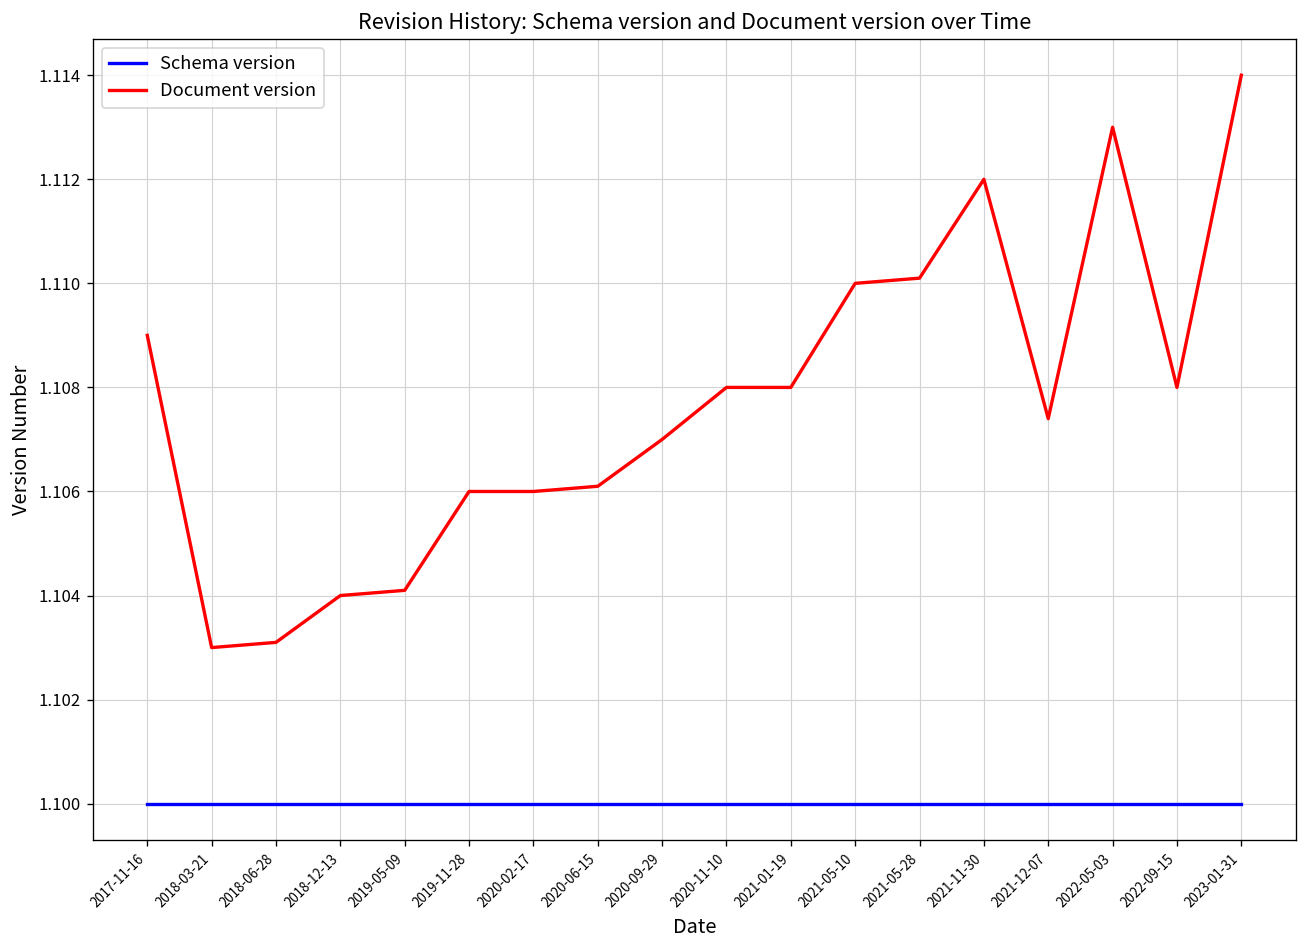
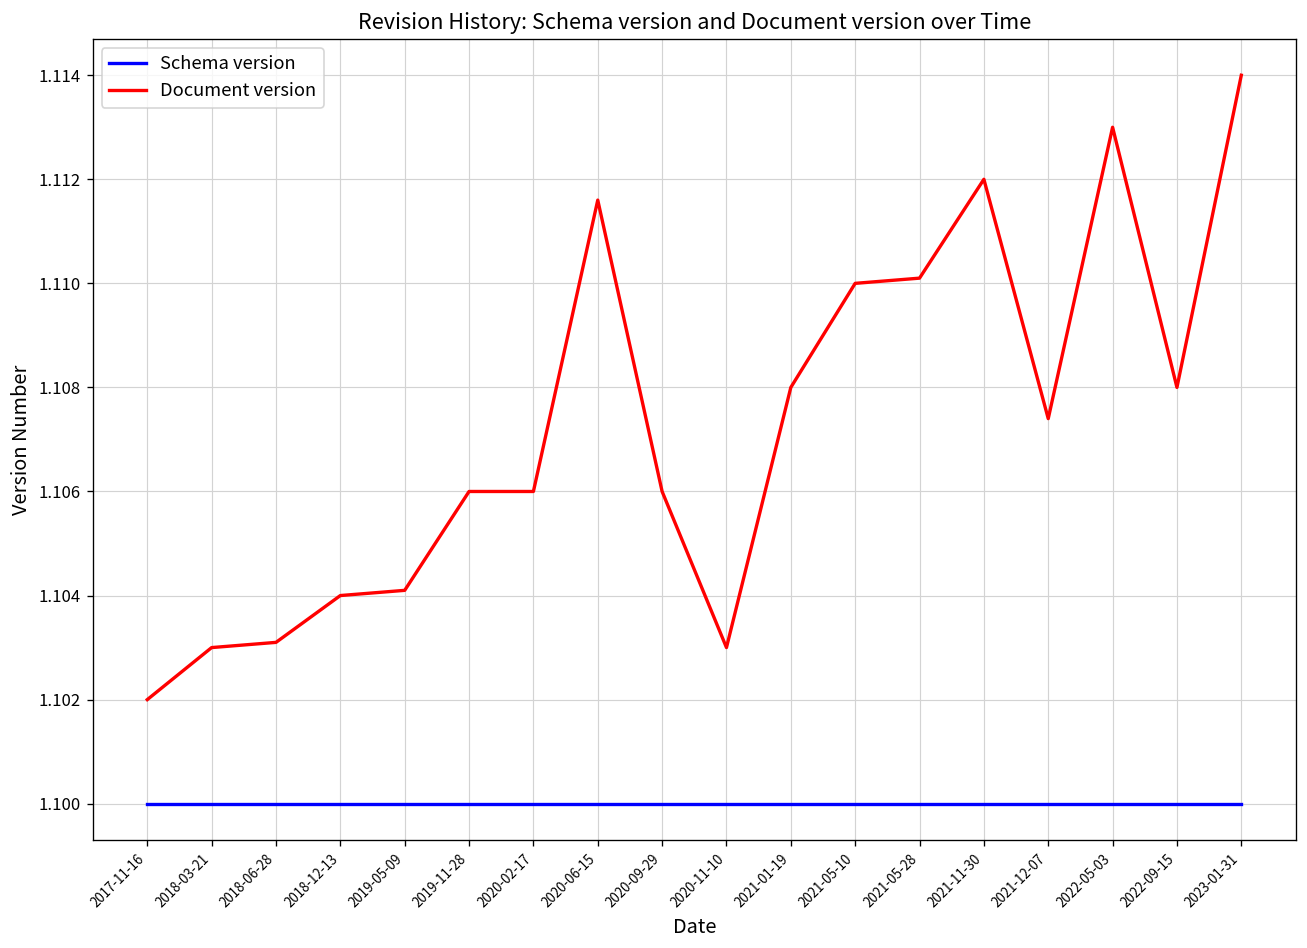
  {
    "Schema version": {
      "2017-11-16": 1.1000,
      "2018-03-21": 1.1000,
      "2018-06-28": 1.1000,
      "2018-12-13": 1.1000,
      "2019-05-09": 1.1000,
      "2019-11-28": 1.1000,
      "2020-02-17": 1.1000,
      "2020-06-15": 1.1000,
      "2020-09-29": 1.1000,
      "2020-11-10": 1.1000,
      "2021-01-19": 1.1000,
      "2021-05-10": 1.1000,
      "2021-05-28": 1.1000,
      "2021-11-30": 1.1000,
      "2021-12-07": 1.1000,
      "2022-05-03": 1.1000,
      "2022-09-15": 1.1000,
      "2023-01-31": 1.1000
    },
    "Document version": {
-     "2017-11-16": 1.109,
+     "2017-11-16": 1.102,
      "2018-03-21": 1.1030,
      "2018-06-28": 1.1031,
      "2018-12-13": 1.1040,
      "2019-05-09": 1.1041,
      "2019-11-28": 1.1060,
      "2020-02-17": 1.1060,
-     "2020-06-15": 1.1061,
-     "2020-09-29": 1.107,
-     "2020-11-10": 1.108,
+     "2020-06-15": 1.1116,
+     "2020-09-29": 1.106,
+     "2020-11-10": 1.103,
      "2021-01-19": 1.1080,
      "2021-05-10": 1.1100,
      "2021-05-28": 1.1101,
      "2021-11-30": 1.1120,
      "2021-12-07": 1.1074,
      "2022-05-03": 1.1130,
      "2022-09-15": 1.1080,
      "2023-01-31": 1.1140
    }
  }
